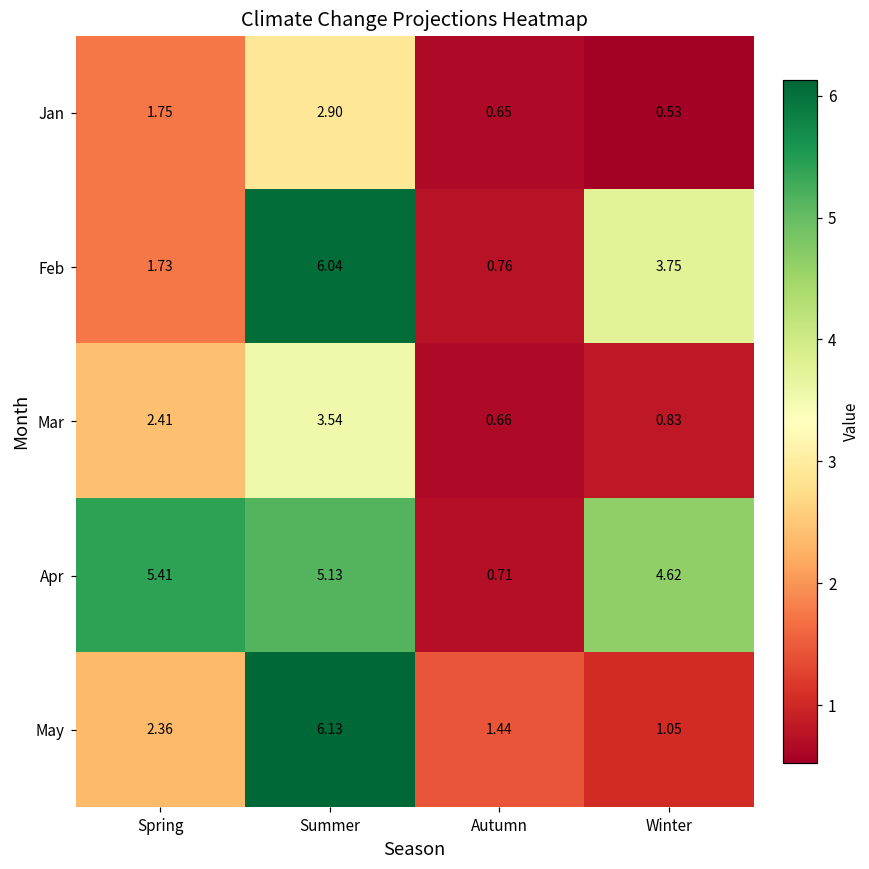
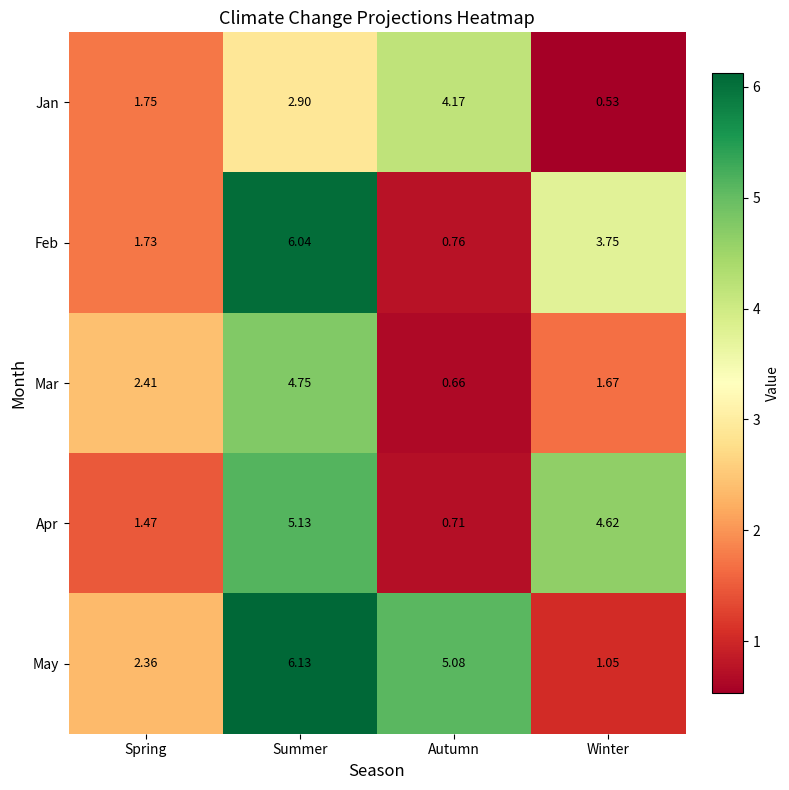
  {
    "Jan": {
      "Spring": 1.75,
      "Summer": 2.90,
-     "Autumn": 0.65,
+     "Autumn": 4.17,
      "Winter": 0.53
    },
    "Feb": {
      "Spring": 1.73,
      "Summer": 6.04,
      "Autumn": 0.76,
      "Winter": 3.75
    },
    "Mar": {
      "Spring": 2.41,
-     "Summer": 3.54,
+     "Summer": 4.75,
      "Autumn": 0.66,
-     "Winter": 0.83
+     "Winter": 1.67
    },
    "Apr": {
-     "Spring": 5.41,
+     "Spring": 1.47,
      "Summer": 5.13,
      "Autumn": 0.71,
      "Winter": 4.62
    },
    "May": {
      "Spring": 2.36,
      "Summer": 6.13,
-     "Autumn": 1.44,
+     "Autumn": 5.08,
      "Winter": 1.05
    }
  }
